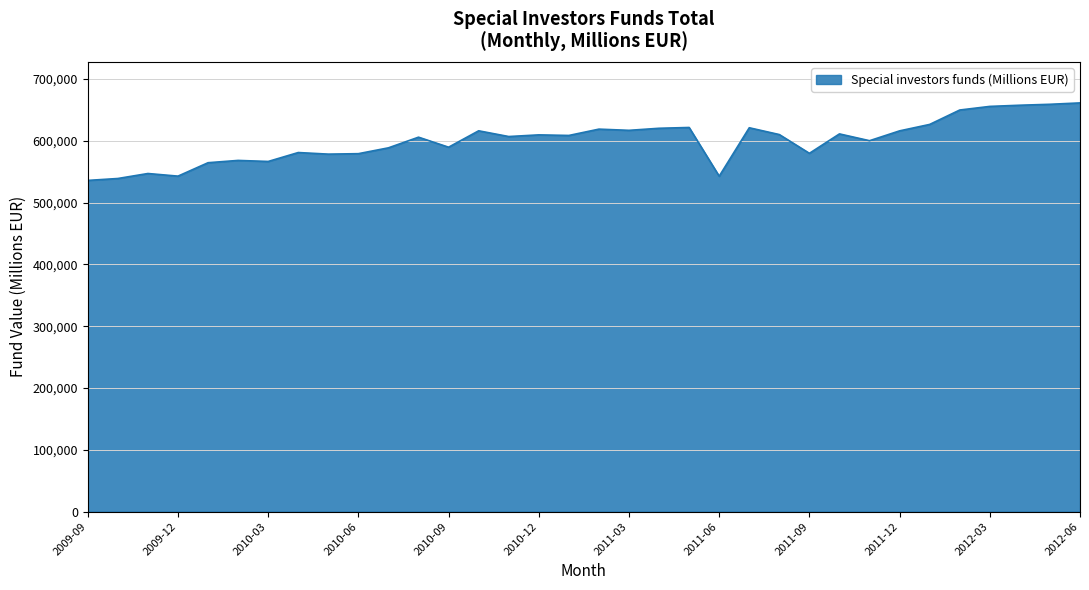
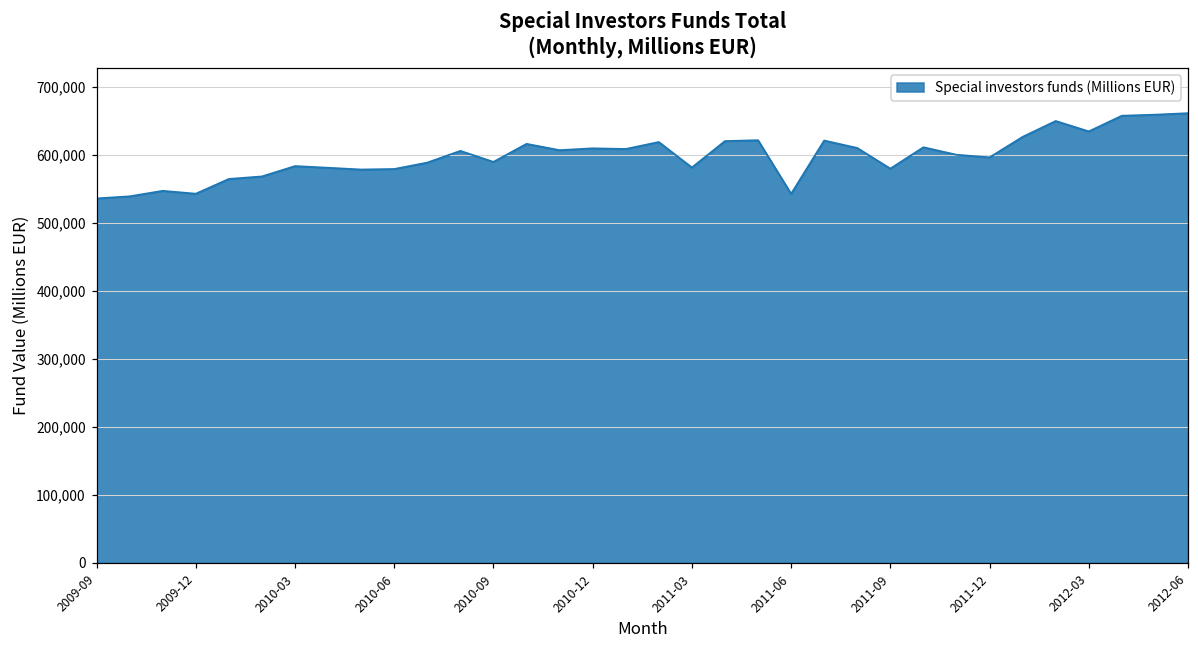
  {
    "2009-09": "540,000",
    "2009-12": "540,000",
-   "2010-03": "570,000",
+   "2010-03": "580,000",
    "2010-06": "580,000",
    "2010-09": "590,000",
    "2010-12": "610,000",
-   "2011-03": "620,000",
+   "2011-03": "580,000",
    "2011-06": "540,000",
    "2011-09": "580,000",
-   "2011-12": "620,000",
-   "2012-03": "660,000",
+   "2011-12": "600,000",
+   "2012-03": "630,000",
    "2012-06": "660,000"
  }
